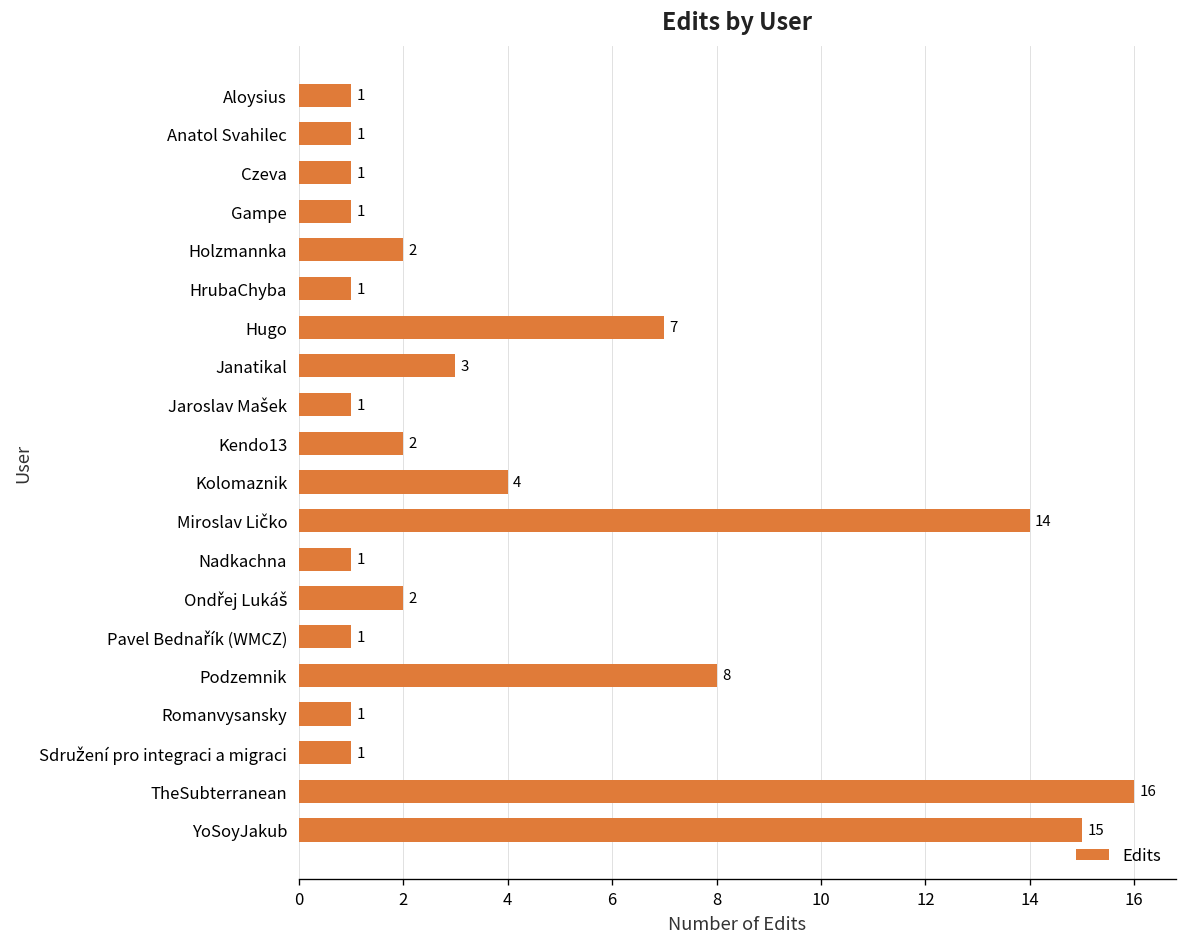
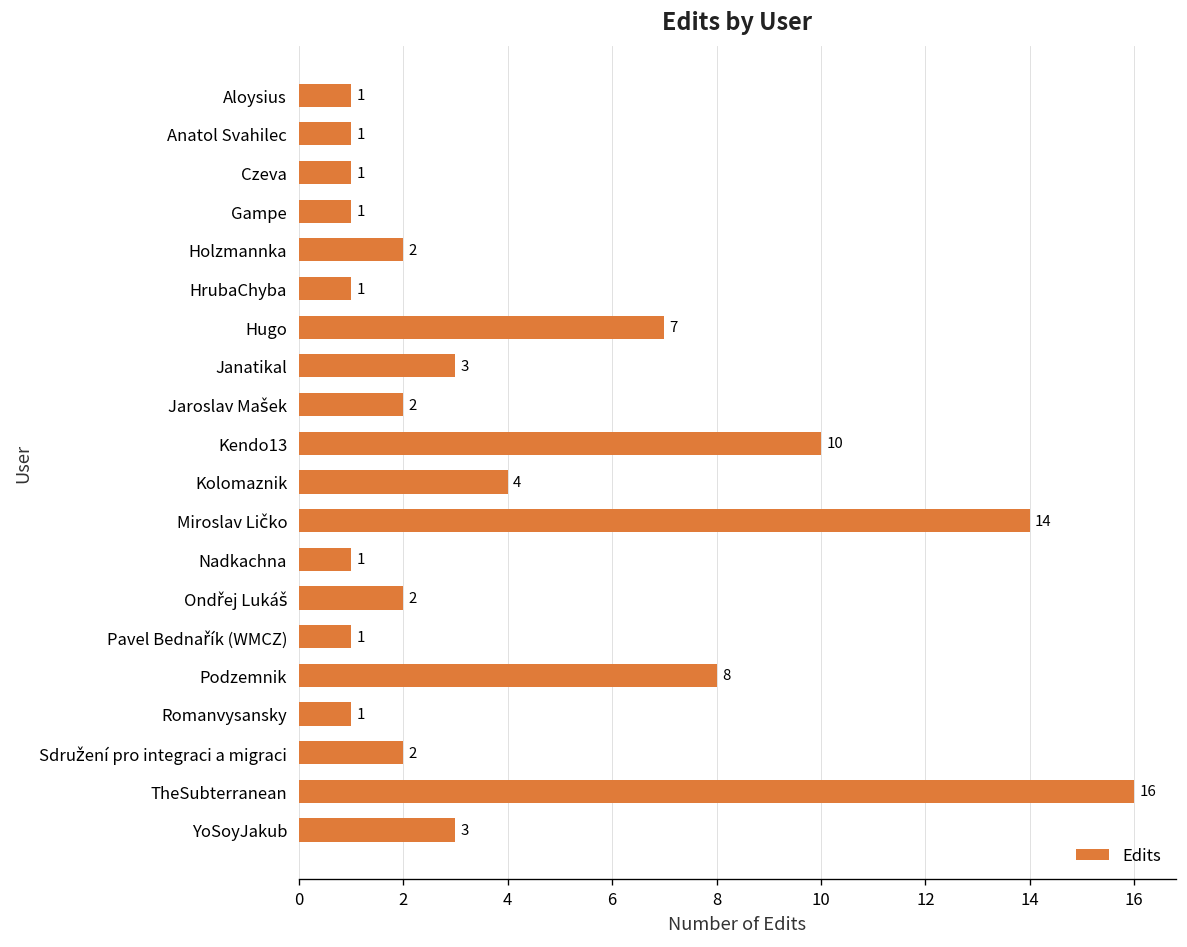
  {
    "Aloysius": 1,
    "Anatol Svahilec": 1,
    "Czeva": 1,
    "Gampe": 1,
    "Holzmannka": 2,
    "HrubaChyba": 1,
    "Hugo": 7,
    "Janatikal": 3,
-   "Jaroslav Mašek": 1,
-   "Kendo13": 2,
+   "Jaroslav Mašek": 2,
+   "Kendo13": 10,
    "Kolomaznik": 4,
    "Miroslav Ličko": 14,
    "Nadkachna": 1,
    "Ondřej Lukáš": 2,
    "Pavel Bednařík (WMCZ)": 1,
    "Podzemnik": 8,
    "Romanvysansky": 1,
-   "Sdružení pro integraci a migraci": 1,
+   "Sdružení pro integraci a migraci": 2,
    "TheSubterranean": 16,
-   "YoSoyJakub": 15
+   "YoSoyJakub": 3
  }
